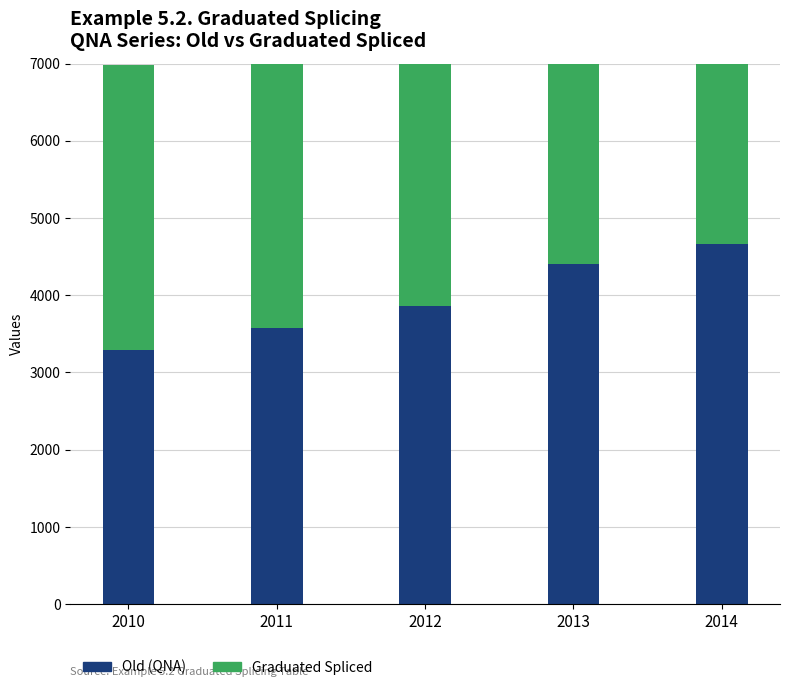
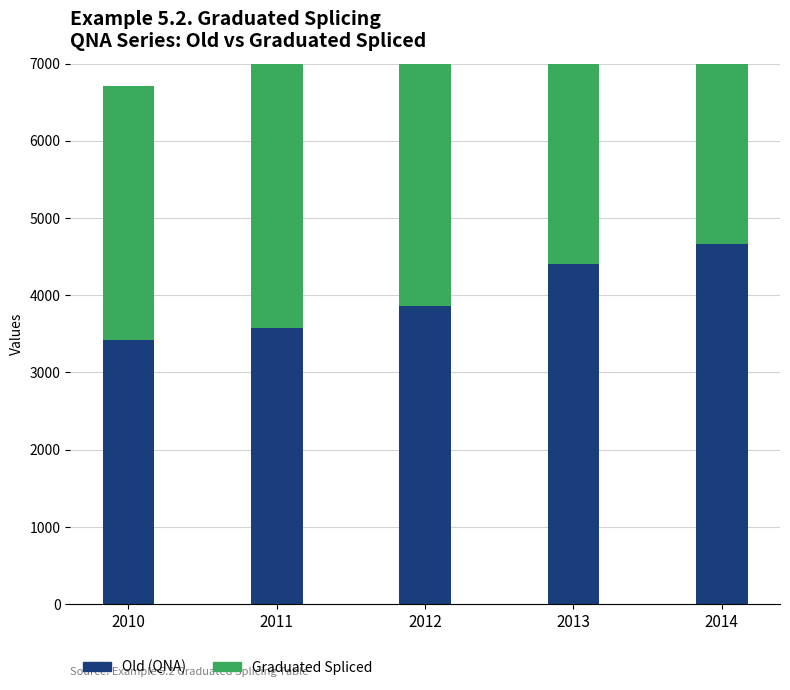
  {
    "Old (QNA)": {
-     "2010": 3300,
+     "2010": 3400,
      "2011": 3600,
      "2012": 3900,
      "2013": 4400,
      "2014": 4700
    },
    "Graduated Spliced": {
-     "2010": 3700
+     "2010": 3300
    }
  }
